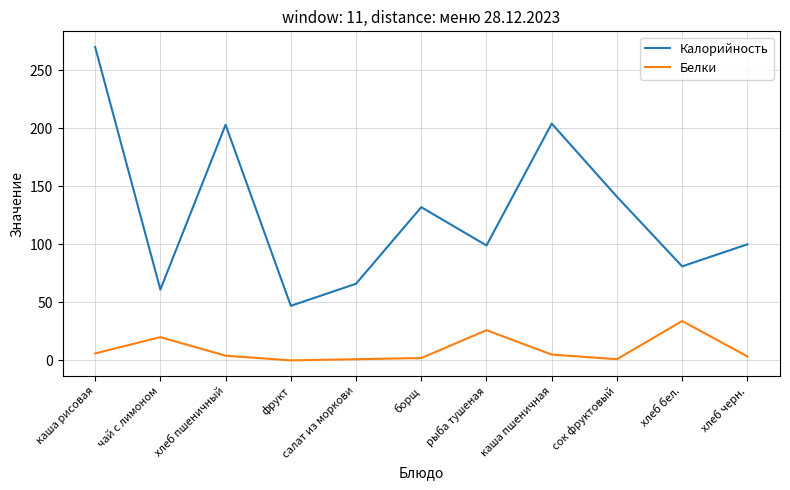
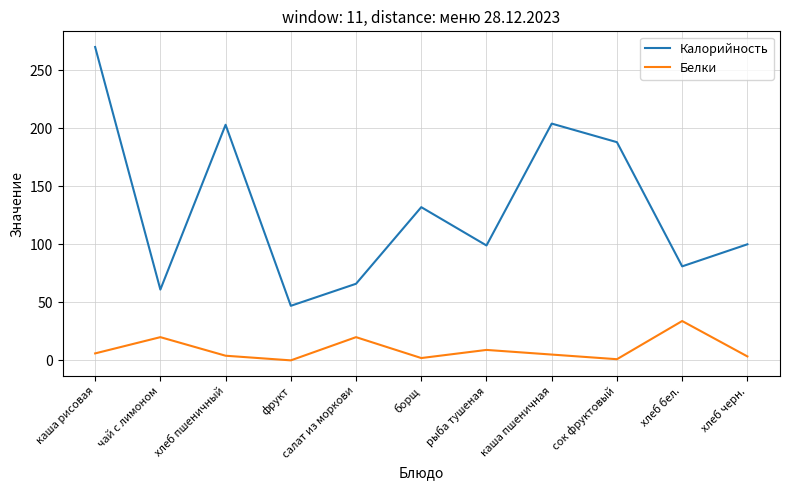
  {
    "Калорийность": {
      "каша рисовая": 270,
      "чай с лимоном": 61,
      "хлеб пшеничный": 203,
      "фрукт": 47,
      "салат из моркови": 66,
      "борщ": 132,
      "рыба тушеная": 99,
      "каша пшеничная": 204,
-     "сок фруктовый": 141,
+     "сок фруктовый": 188,
      "хлеб бел.": 81,
      "хлеб черн.": 100
    },
    "Белки": {
      "каша рисовая": 6,
      "чай с лимоном": 20,
      "хлеб пшеничный": 4,
      "фрукт": 0,
-     "салат из моркови": 1,
+     "салат из моркови": 20,
      "борщ": 2,
-     "рыба тушеная": 26,
+     "рыба тушеная": 9,
      "каша пшеничная": 5,
      "сок фруктовый": 1,
      "хлеб бел.": 34,
      "хлеб черн.": 3
    }
  }
